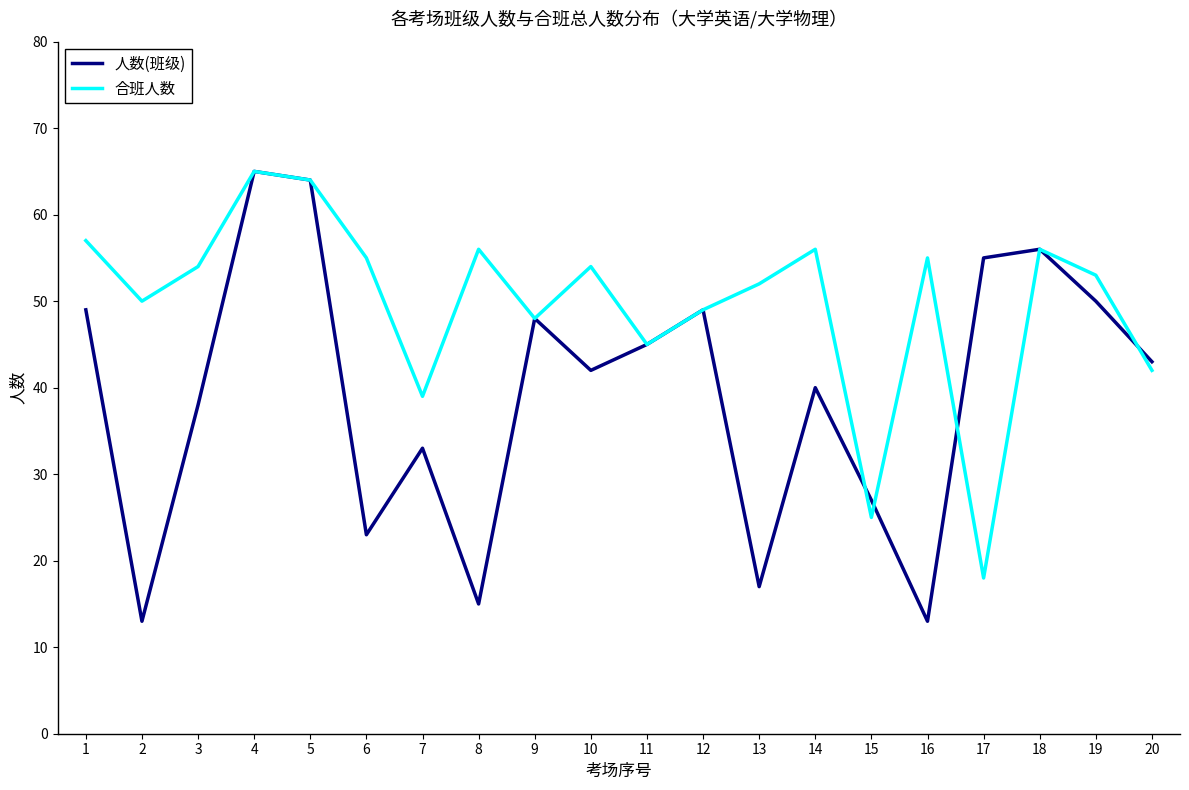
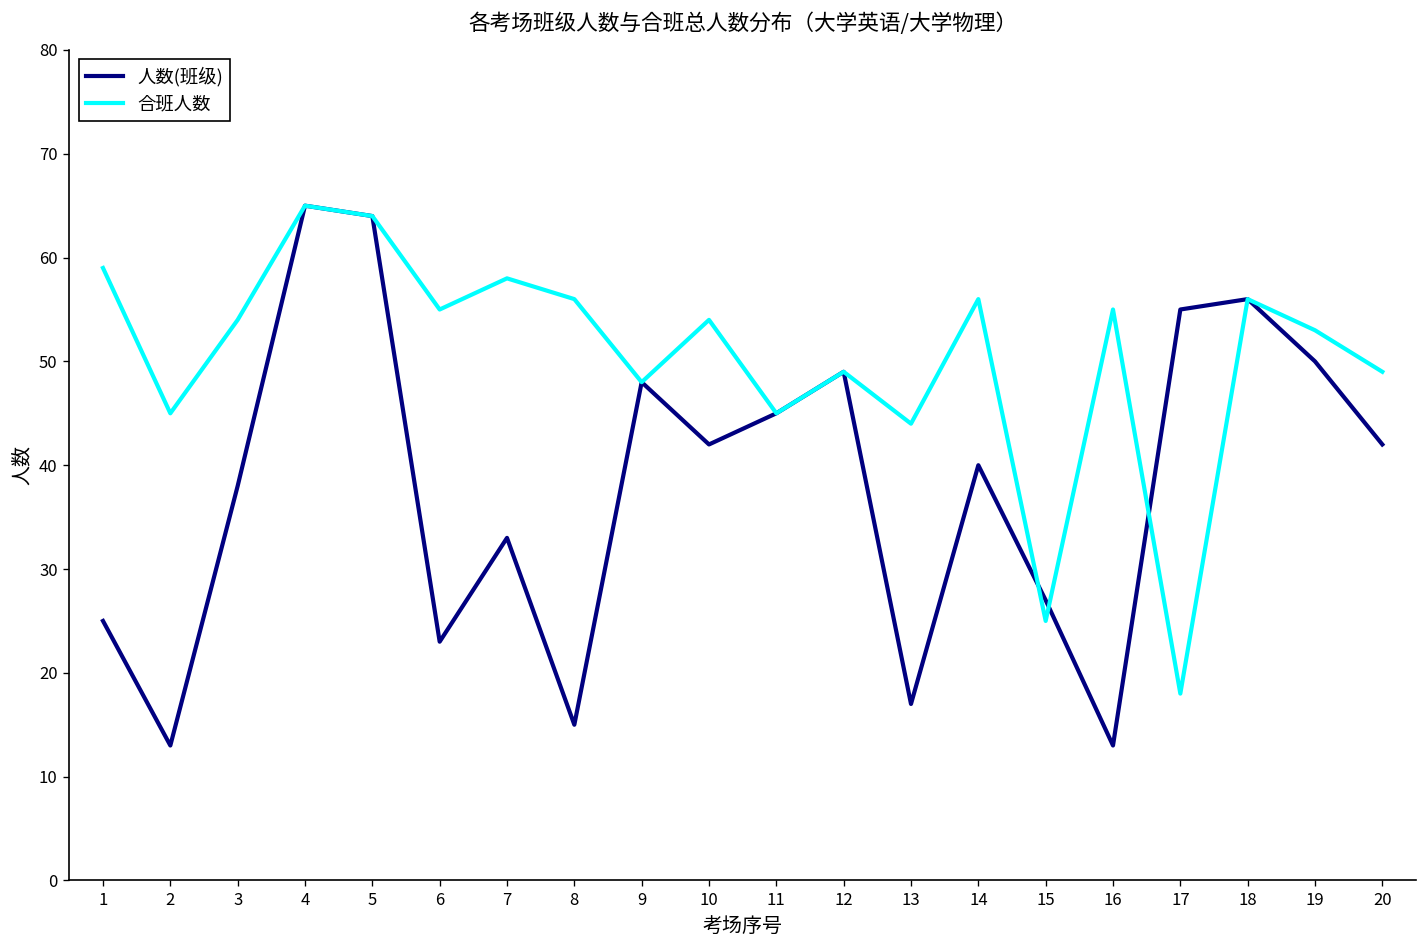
  {
    "人数(班级)": {
-     "1": 49,
+     "1": 25,
      "2": 13,
      "3": 38,
      "6": 23,
      "7": 33,
      "8": 15,
      "10": 42,
      "13": 17,
      "14": 40,
      "15": 27,
      "16": 13,
      "17": 55,
      "19": 50,
-     "20": 43
+     "20": 42
    },
    "合班人数": {
-     "1": 57,
-     "2": 50,
+     "1": 59,
+     "2": 45,
      "3": 54,
      "6": 55,
-     "7": 39,
+     "7": 58,
      "8": 56,
      "10": 54,
-     "13": 52,
+     "13": 44,
      "14": 56,
      "15": 25,
      "16": 55,
      "17": 18,
      "19": 53,
-     "20": 42
+     "20": 49
    }
  }
